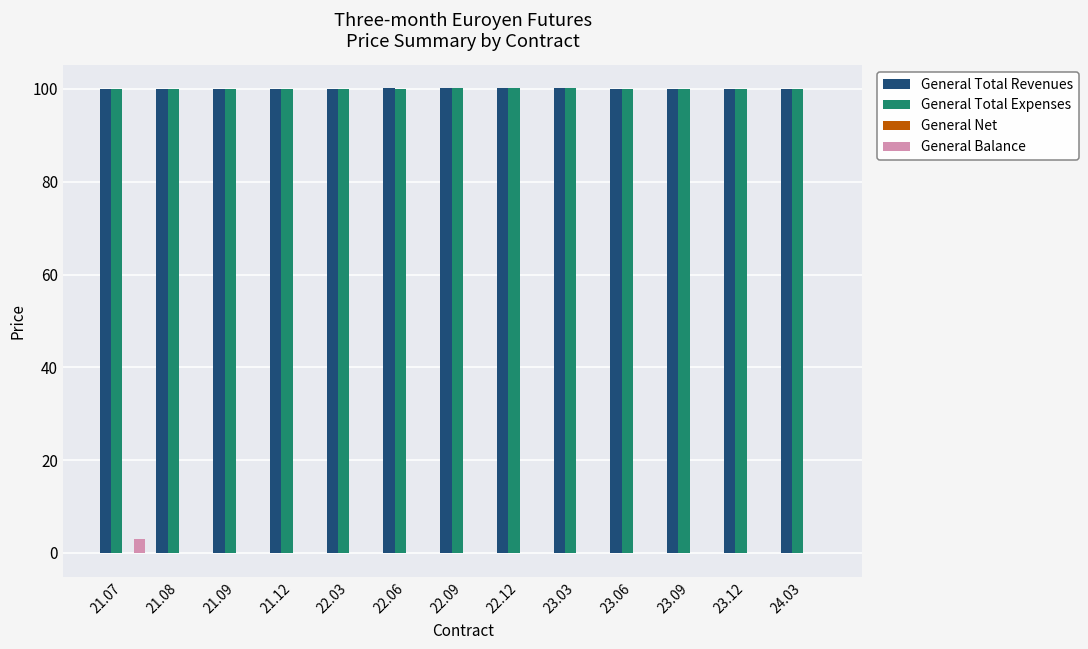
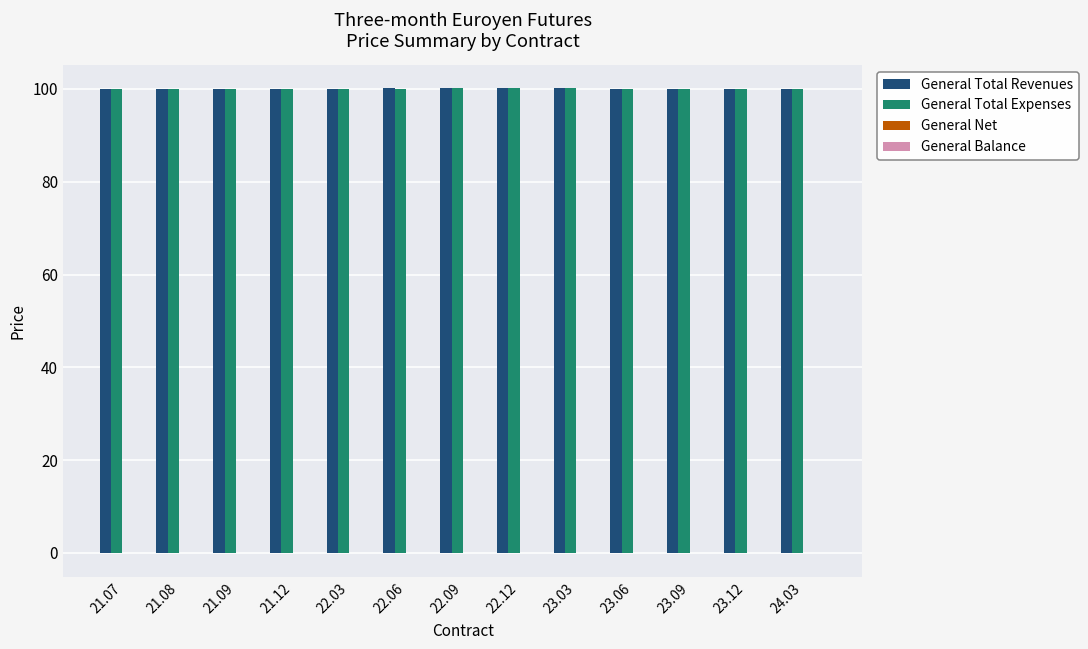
  {
    "General Total Revenues": {
      "21.07": 100,
      "21.08": 100,
      "21.09": 100,
      "21.12": 100,
      "22.03": 100,
      "22.06": 100,
      "22.09": 100,
      "22.12": 100,
      "23.03": 100,
      "23.06": 100,
      "23.09": 100,
      "23.12": 100,
      "24.03": 100
    },
    "General Total Expenses": {
      "21.07": 100,
      "21.08": 100,
      "21.09": 100,
      "21.12": 100,
      "22.03": 100,
      "22.06": 100,
      "22.09": 100,
      "22.12": 100,
      "23.03": 100,
      "23.06": 100,
      "23.09": 100,
      "23.12": 100,
      "24.03": 100
    },
    "General Balance": {
-     "21.07": 3,
+     "21.07": 0,
      "21.08": 0,
      "21.09": 0,
      "21.12": 0,
      "22.09": 0,
      "22.12": 0,
      "23.03": 0,
      "23.06": 0,
      "23.09": 0,
      "23.12": 0,
      "24.03": 0
    }
  }
